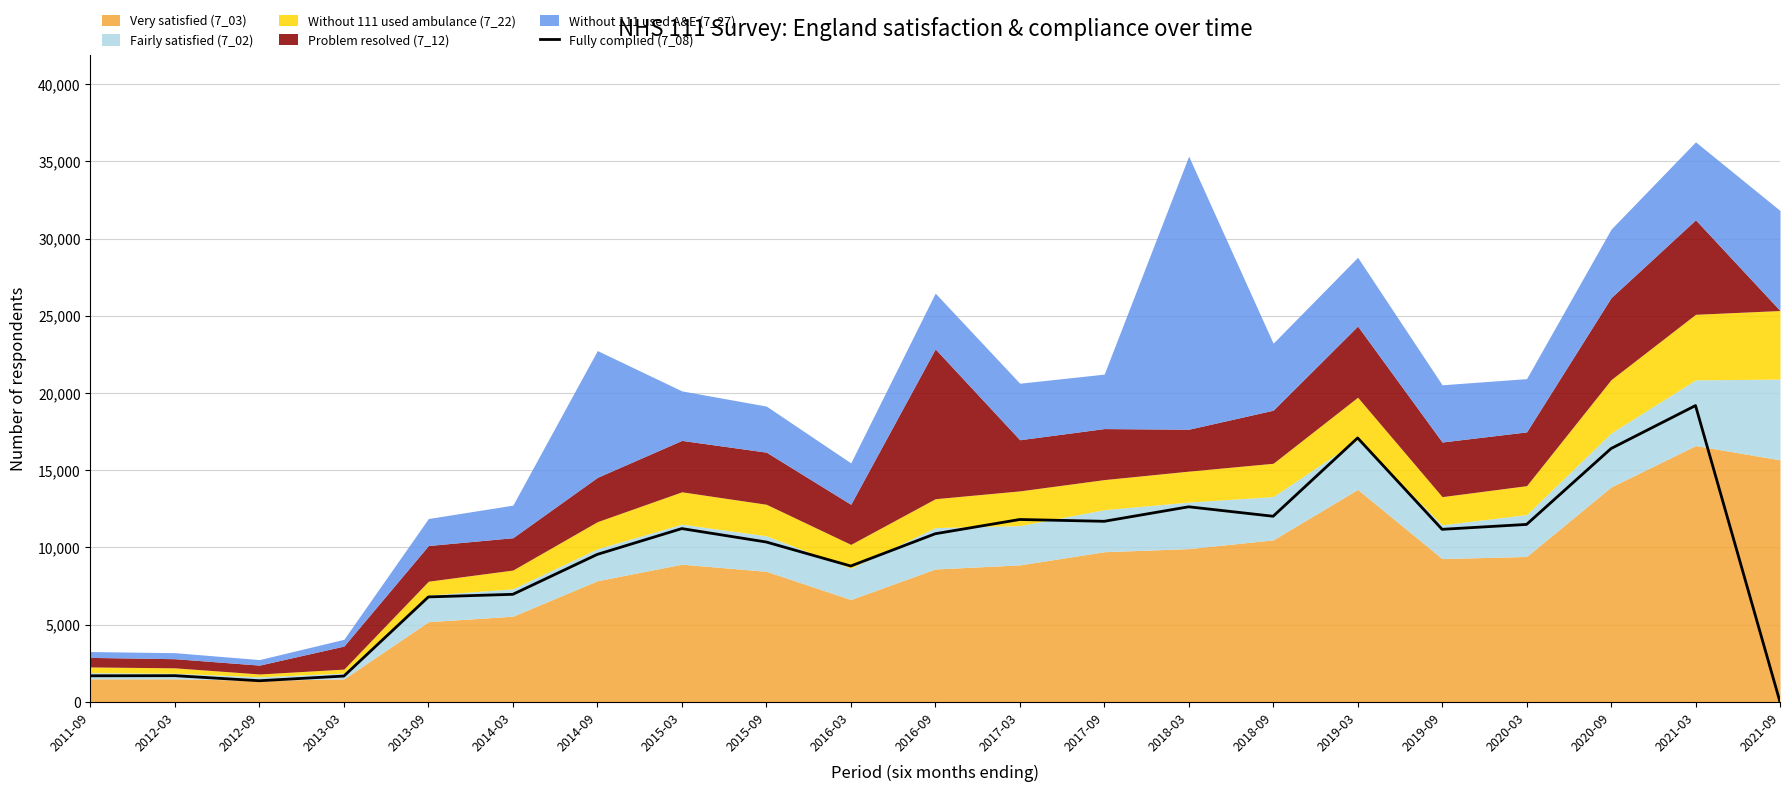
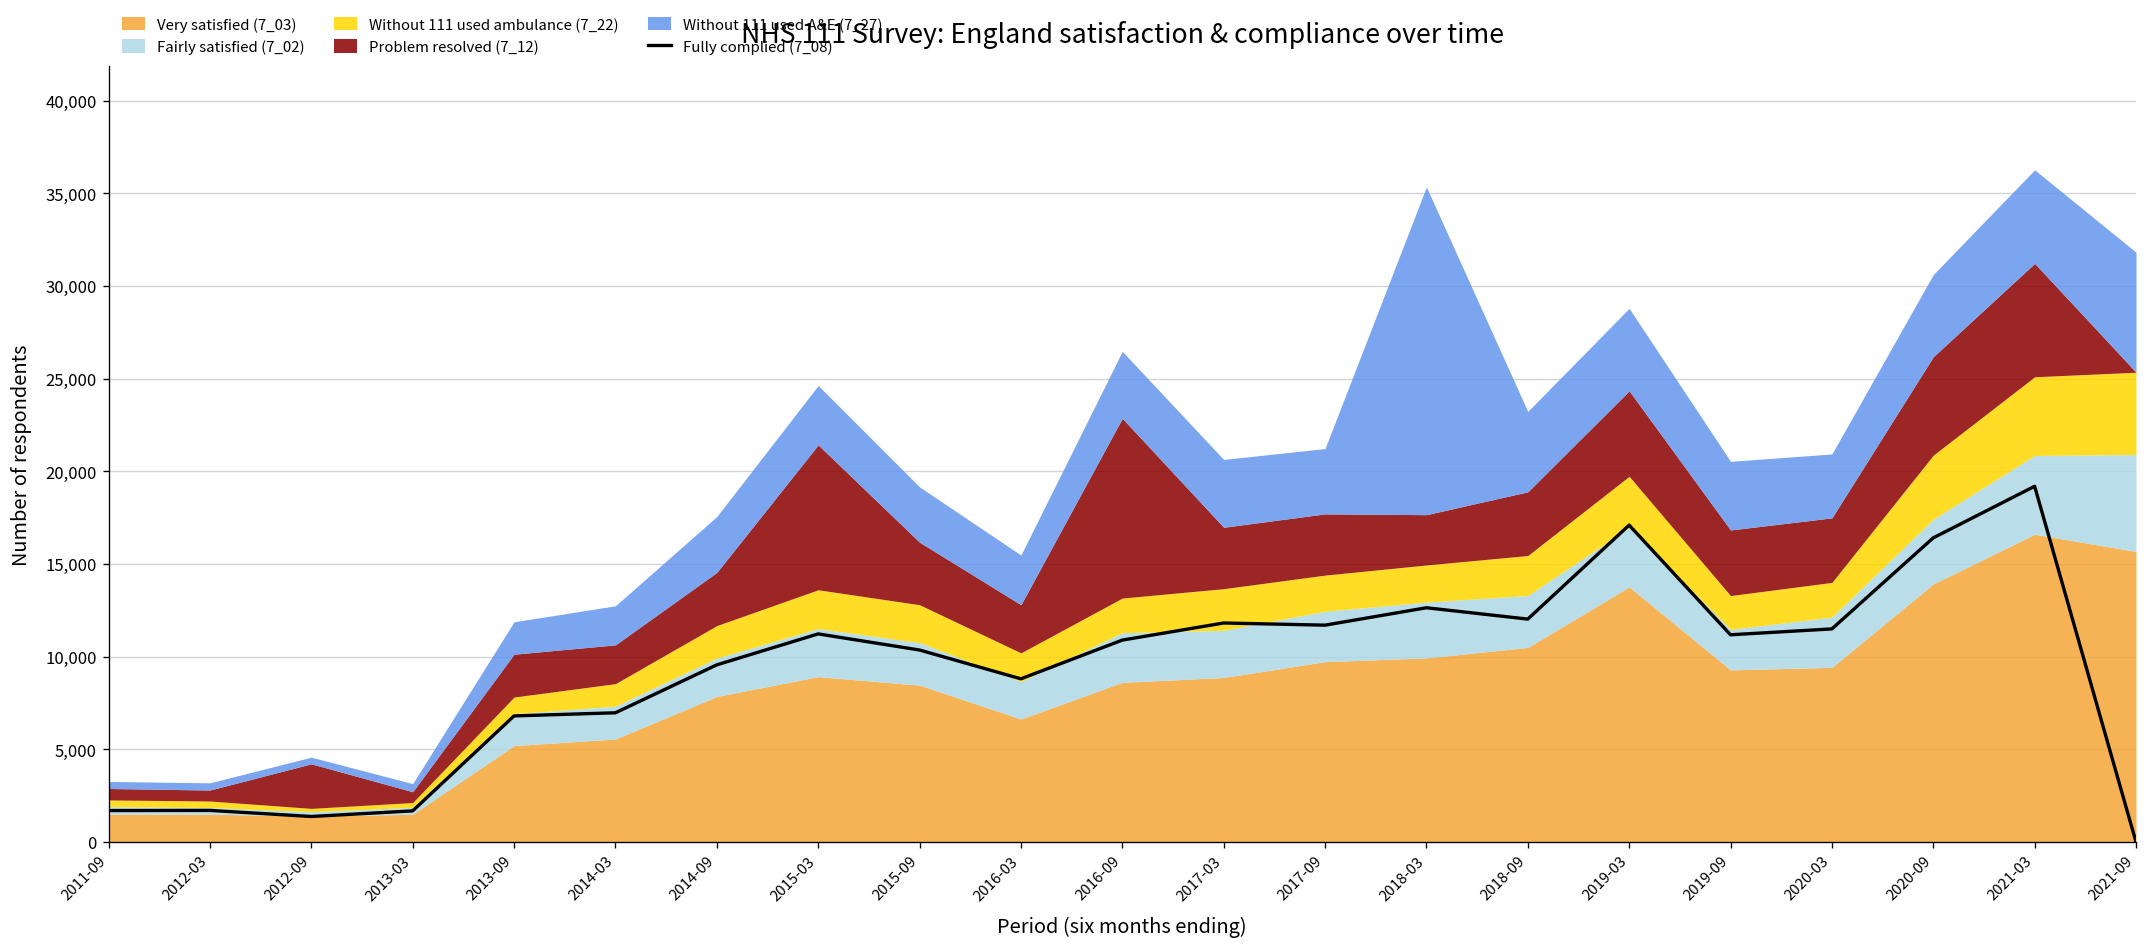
  {
    "Fully complied (7_08)": {
      "2011-09": "1,700",
      "2013-03": "1,700",
      "2014-03": "7,000",
      "2014-09": "9,600",
      "2015-03": "11,200",
      "2015-09": "10,400",
      "2016-09": "10,900",
      "2017-03": "11,800",
      "2017-09": "11,700",
      "2018-03": "12,600",
      "2018-09": "12,000",
      "2019-09": "11,200",
      "2020-03": "11,500",
      "2020-09": "16,400",
      "2021-03": "19,200",
      "2021-09": "0"
    },
    "Very satisfied (7_03)": {
      "2011-09": "1,500",
      "2012-03": "1,500",
      "2013-03": "1,500",
      "2013-09": "5,200",
      "2014-03": "5,600",
      "2014-09": "7,800",
      "2015-03": "8,900",
      "2015-09": "8,500",
      "2016-03": "6,600",
      "2016-09": "8,600",
      "2017-03": "8,900",
      "2017-09": "9,700",
      "2018-03": "9,900",
      "2018-09": "10,500",
      "2019-03": "13,800",
      "2019-09": "9,300",
      "2020-03": "9,400",
      "2020-09": "13,900",
      "2021-03": "16,600",
      "2021-09": "15,700"
    },
    "Fairly satisfied (7_02)": {
      "2011-09": "400",
      "2012-09": "200",
      "2013-03": "400",
      "2014-03": "1,800",
      "2014-09": "2,100",
      "2015-03": "2,600",
      "2015-09": "2,300",
      "2016-09": "2,700",
      "2017-03": "2,500",
      "2017-09": "2,700",
      "2018-03": "3,000",
      "2018-09": "2,800",
      "2019-09": "2,200",
      "2020-03": "2,700",
      "2020-09": "3,500",
      "2021-03": "4,300",
      "2021-09": "5,200"
    },
    "Without 111 used ambulance (7_22)": {
      "2011-09": "400",
      "2012-03": "300",
      "2012-09": "200",
      "2013-03": "300",
      "2013-09": "900",
      "2014-03": "1,200",
      "2014-09": "1,800",
      "2015-03": "2,100",
      "2015-09": "2,000",
      "2016-03": "1,500",
      "2016-09": "1,900",
      "2017-03": "2,200",
      "2017-09": "1,900",
      "2018-03": "2,000",
      "2018-09": "2,200",
      "2019-03": "2,800",
      "2019-09": "1,800",
      "2020-03": "1,900",
      "2020-09": "3,500",
      "2021-03": "4,200"
    },
    "Problem resolved (7_12)": {
      "2011-09": "600",
      "2012-03": "600",
-     "2012-09": "600",
-     "2013-03": "1,500",
+     "2012-09": "2,400",
+     "2013-03": "600",
      "2013-09": "2,300",
      "2014-03": "2,100",
      "2014-09": "2,900",
-     "2015-03": "3,300",
+     "2015-03": "7,800",
      "2015-09": "3,400",
      "2016-03": "2,600",
      "2016-09": "9,700",
      "2017-03": "3,300",
      "2017-09": "3,300",
      "2018-03": "2,700",
      "2018-09": "3,400",
      "2019-03": "4,600",
      "2019-09": "3,500",
      "2020-03": "3,500",
      "2020-09": "5,300",
      "2021-03": "6,100"
    },
    "Without 111 used A&E (7_27)": {
      "2011-09": "400",
      "2012-03": "400",
      "2012-09": "400",
      "2013-03": "400",
      "2013-09": "1,700",
      "2014-03": "2,100",
-     "2014-09": "8,200",
+     "2014-09": "3,000",
      "2015-03": "3,200",
      "2015-09": "3,000",
      "2016-03": "2,700",
      "2016-09": "3,600",
      "2017-03": "3,700",
      "2017-09": "3,500",
      "2018-03": "17,700",
      "2018-09": "4,300",
      "2019-03": "4,500",
      "2019-09": "3,700",
      "2020-03": "3,400",
      "2020-09": "4,400",
      "2021-03": "5,000",
      "2021-09": "6,500"
    }
  }
